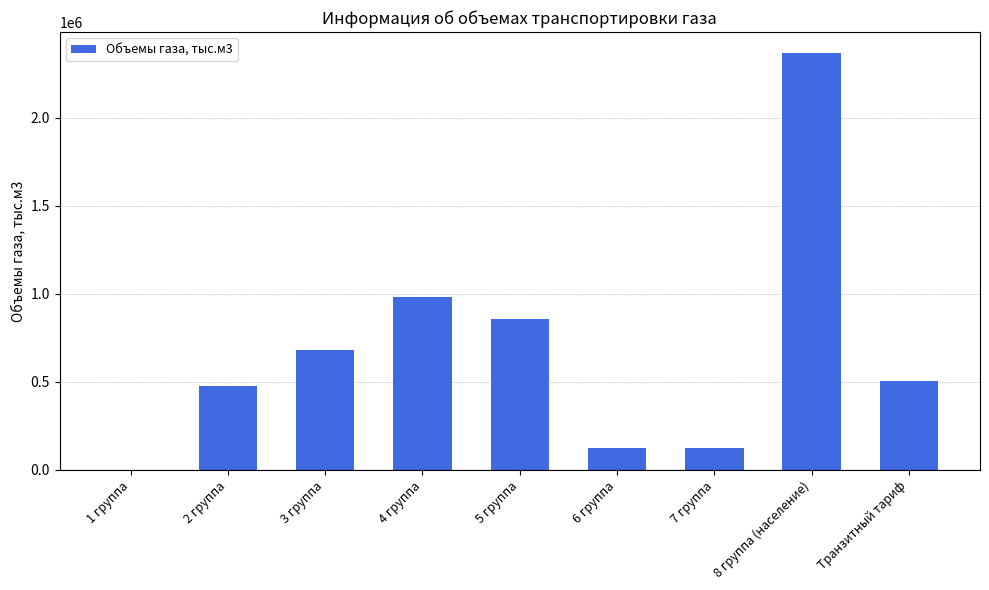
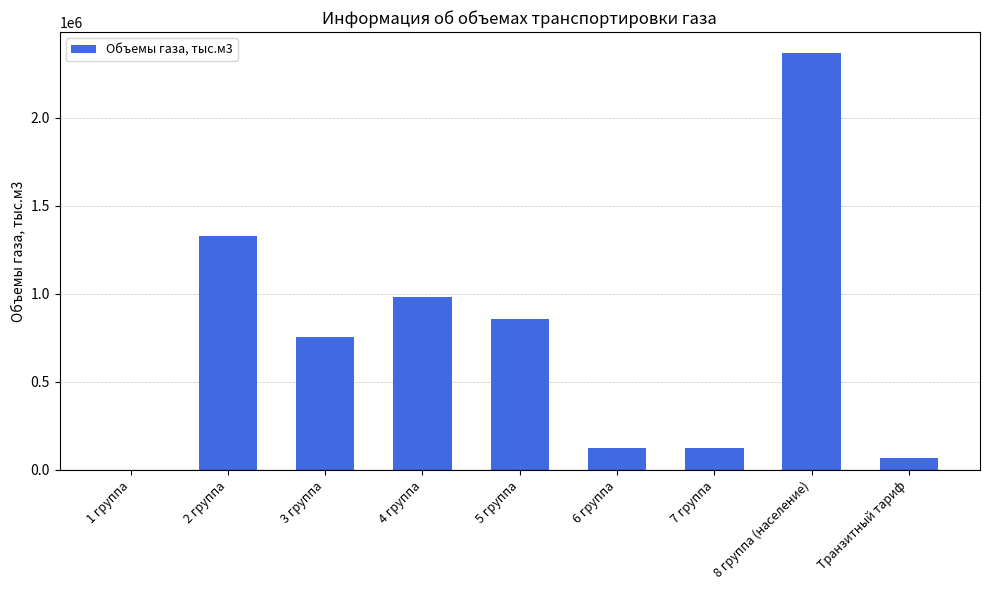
  {
    "1 группа": 0,
-   "2 группа": 480000,
-   "3 группа": 680000,
+   "2 группа": 1330000,
+   "3 группа": 760000,
    "4 группа": 980000,
    "5 группа": 850000,
    "6 группа": 130000,
    "7 группа": 130000,
    "8 группа (население)": 2370000,
-   "Транзитный тариф": 510000
+   "Транзитный тариф": 70000
  }
